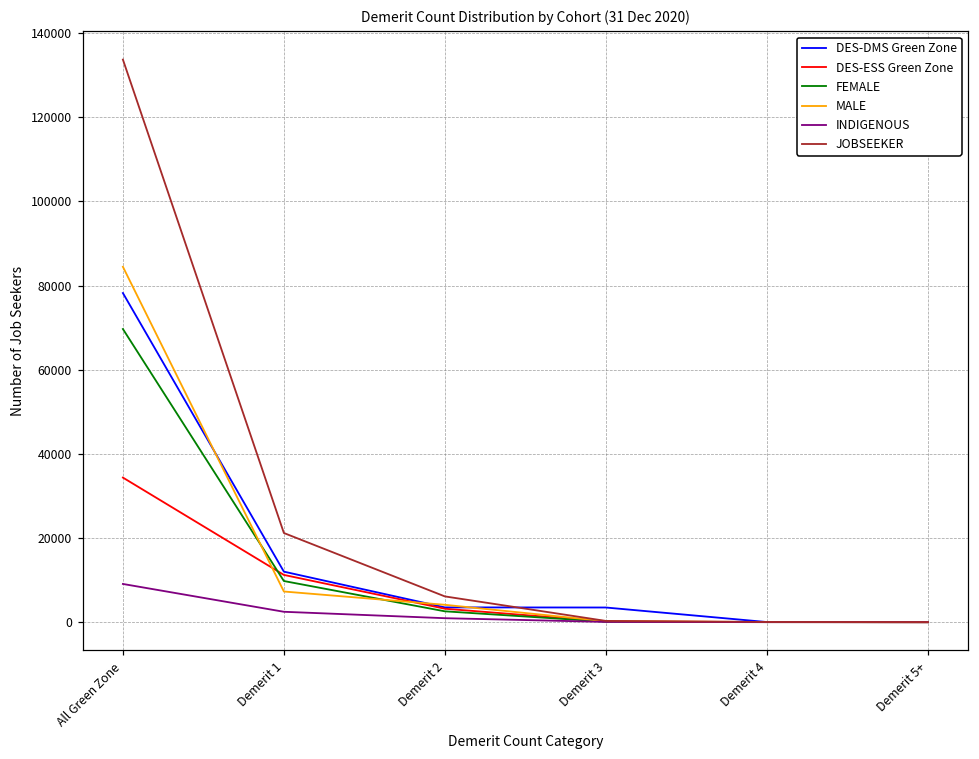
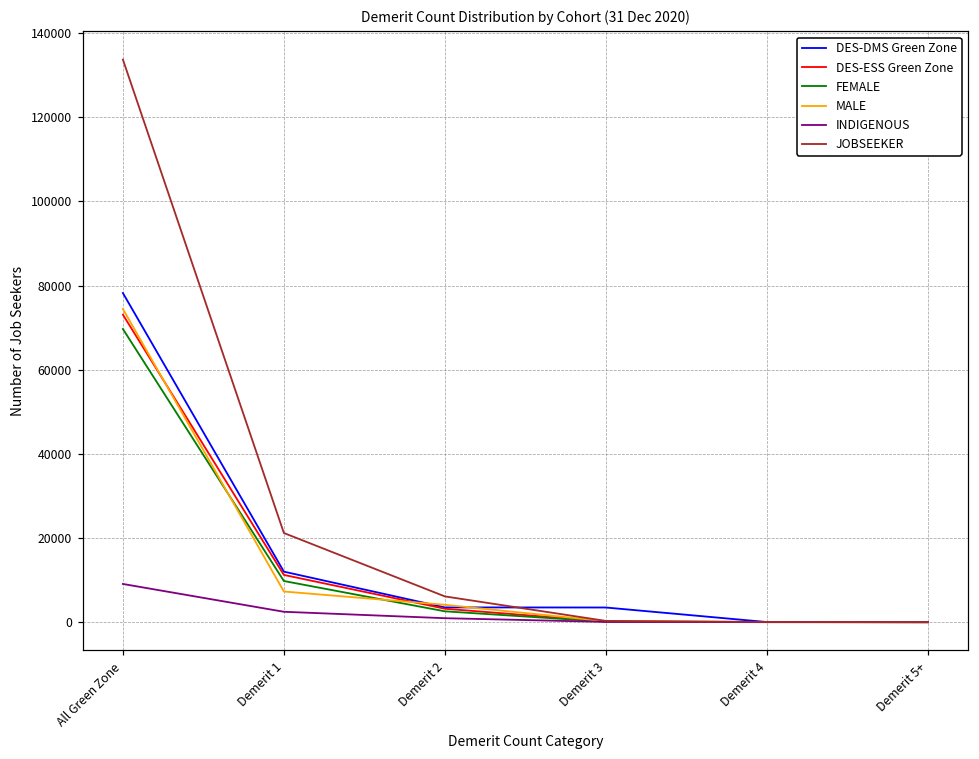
  {
    "DES-DMS Green Zone": {
      "All Green Zone": 78000,
      "Demerit 1": 12000,
      "Demerit 3": 3000
    },
    "DES-ESS Green Zone": {
-     "All Green Zone": 34000,
+     "All Green Zone": 73000,
      "Demerit 1": 11000
    },
    "FEMALE": {
      "All Green Zone": 70000,
      "Demerit 1": 10000
    },
    "MALE": {
-     "All Green Zone": 84000,
+     "All Green Zone": 74000,
      "Demerit 1": 7000
    },
    "INDIGENOUS": {
      "All Green Zone": 9000,
      "Demerit 1": 2000,
      "Demerit 2": 1000
    },
    "JOBSEEKER": {
      "All Green Zone": 134000,
      "Demerit 1": 21000,
      "Demerit 2": 6000
    }
  }
